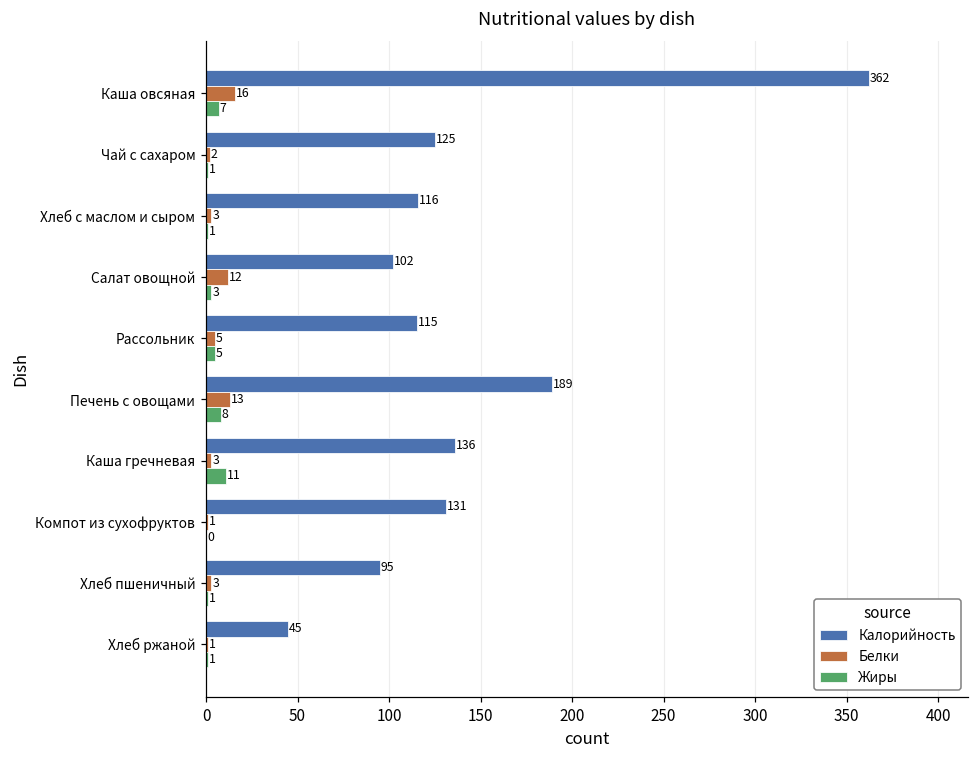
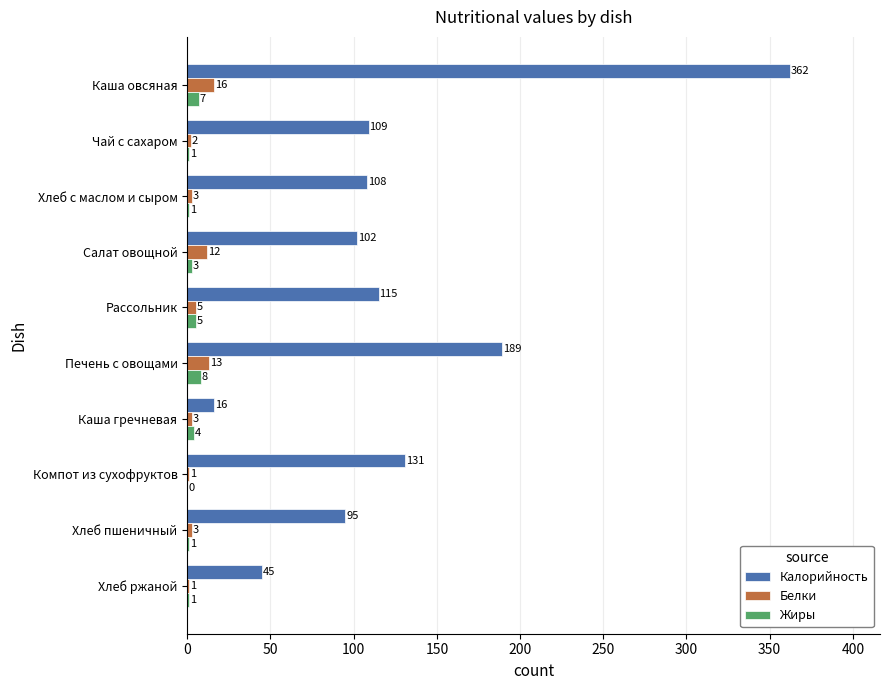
  {
    "Калорийность": {
      "Каша овсяная": 362,
-     "Чай с сахаром": 125,
-     "Хлеб с маслом и сыром": 116,
+     "Чай с сахаром": 109,
+     "Хлеб с маслом и сыром": 108,
      "Салат овощной": 102,
      "Рассольник": 115,
      "Печень с овощами": 189,
-     "Каша гречневая": 136,
+     "Каша гречневая": 16,
      "Компот из сухофруктов": 131,
      "Хлеб пшеничный": 95,
      "Хлеб ржаной": 45
    },
    "Белки": {
      "Каша овсяная": 16,
      "Чай с сахаром": 2,
      "Хлеб с маслом и сыром": 3,
      "Салат овощной": 12,
      "Рассольник": 5,
      "Печень с овощами": 13,
      "Каша гречневая": 3,
      "Компот из сухофруктов": 1,
      "Хлеб пшеничный": 3,
      "Хлеб ржаной": 1
    },
    "Жиры": {
      "Каша овсяная": 7,
      "Чай с сахаром": 1,
      "Хлеб с маслом и сыром": 1,
      "Салат овощной": 3,
      "Рассольник": 5,
      "Печень с овощами": 8,
-     "Каша гречневая": 11,
+     "Каша гречневая": 4,
      "Компот из сухофруктов": 0,
      "Хлеб пшеничный": 1,
      "Хлеб ржаной": 1
    }
  }
